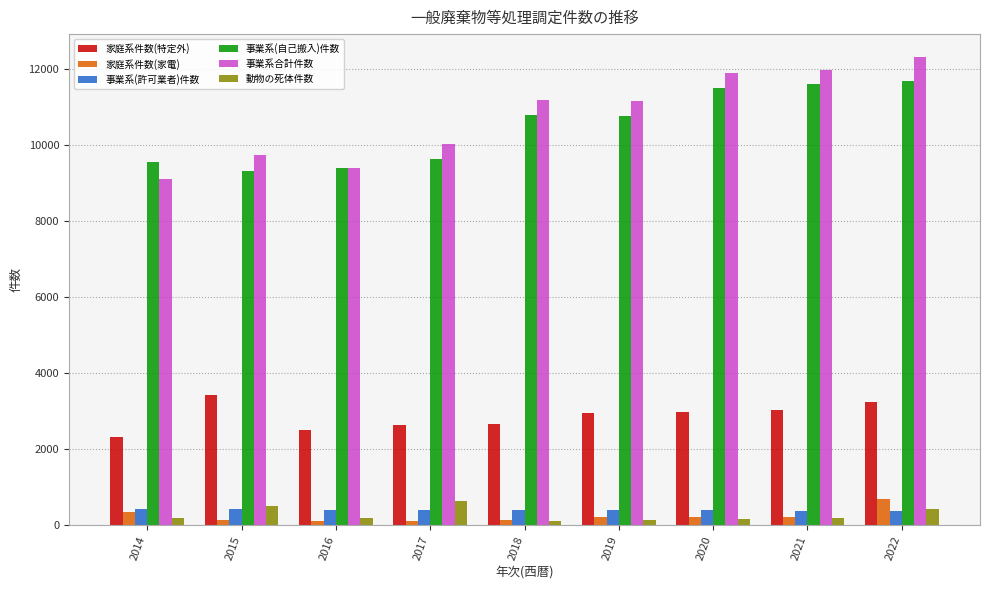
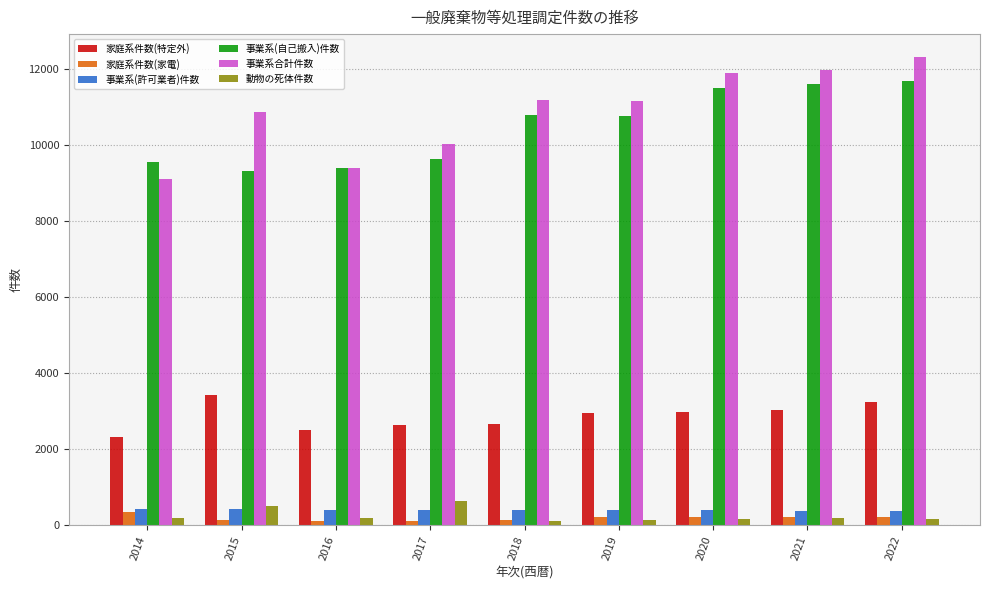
  {
    "家庭系件数(特定外)": {
      "2014": 2300,
      "2015": 3400,
      "2016": 2500,
      "2017": 2600,
      "2018": 2700,
      "2019": 3000,
      "2020": 3000,
      "2021": 3000,
      "2022": 3200
    },
    "家庭系件数(家電)": {
      "2014": 300,
      "2015": 100,
      "2016": 100,
      "2017": 100,
      "2018": 100,
      "2019": 200,
      "2020": 200,
      "2021": 200,
-     "2022": 700
+     "2022": 200
    },
    "事業系(許可業者)件数": {
      "2014": 400,
      "2015": 400,
      "2016": 400,
      "2017": 400,
      "2018": 400,
      "2019": 400,
      "2020": 400,
      "2021": 400,
      "2022": 400
    },
    "事業系(自己搬入)件数": {
      "2014": 9500,
      "2015": 9300,
      "2016": 9400,
      "2017": 9600,
      "2018": 10800,
      "2019": 10800,
      "2020": 11500,
      "2021": 11600,
      "2022": 11700
    },
    "事業系合計件数": {
      "2014": 9100,
-     "2015": 9700,
+     "2015": 10900,
      "2016": 9400,
      "2017": 10000,
      "2018": 11200,
      "2019": 11200,
      "2020": 11900,
      "2021": 12000,
      "2022": 12300
    },
    "動物の死体件数": {
      "2014": 200,
      "2015": 500,
      "2016": 200,
      "2017": 600,
      "2018": 100,
      "2019": 100,
      "2020": 200,
      "2021": 200,
-     "2022": 400
+     "2022": 200
    }
  }
